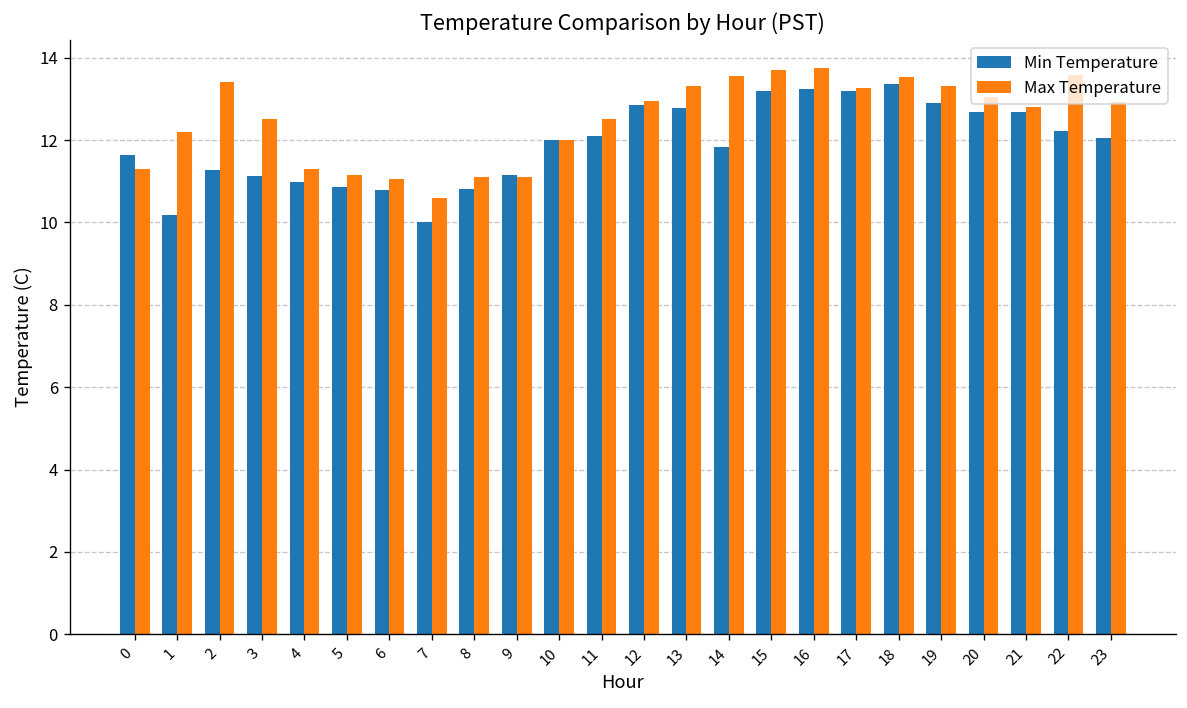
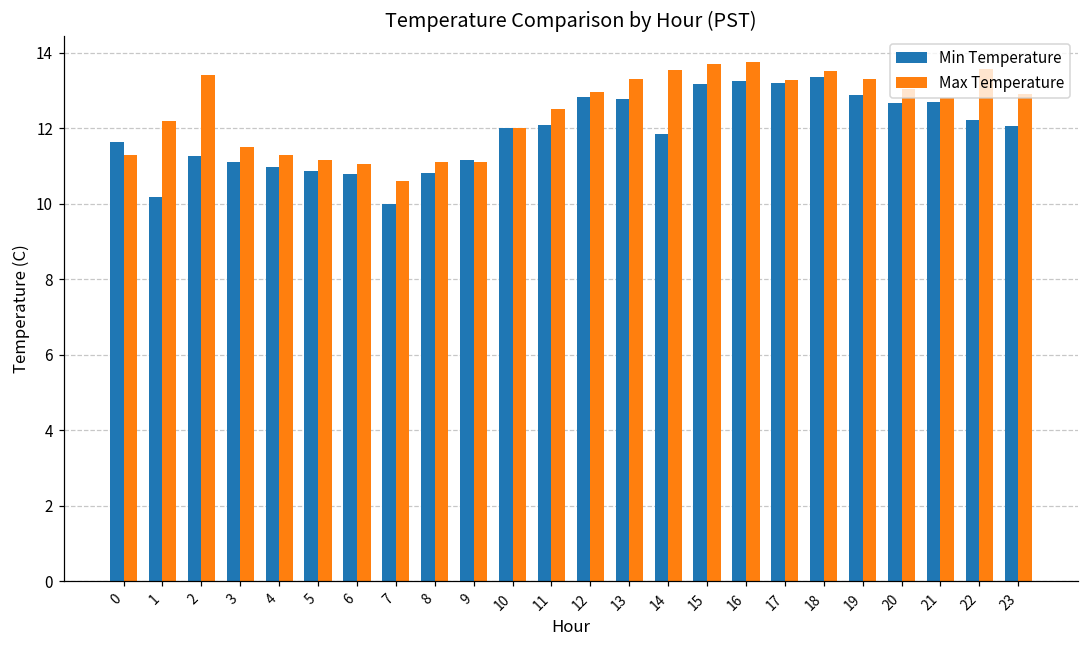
  {
    "Min Temperature": {
      "0": 11.6,
      "1": 10.2,
      "2": 11.3,
      "3": 11.1,
      "4": 11.0,
      "5": 10.9,
      "6": 10.8,
      "7": 10.0,
      "8": 10.8,
      "9": 11.2,
      "10": 12.0,
      "11": 12.1,
      "12": 12.8,
      "13": 12.8,
      "14": 11.8,
      "15": 13.2,
      "16": 13.3,
      "17": 13.2,
      "18": 13.4,
      "19": 12.9,
      "20": 12.7,
      "21": 12.7,
      "22": 12.2,
      "23": 12.1
    },
    "Max Temperature": {
      "0": 11.3,
      "1": 12.2,
      "2": 13.4,
-     "3": 12.5,
+     "3": 11.5,
      "4": 11.3,
      "5": 11.2,
      "6": 11.1,
      "7": 10.6,
      "8": 11.1,
      "9": 11.1,
      "10": 12.0,
      "11": 12.5,
      "12": 13.0,
      "13": 13.3,
      "14": 13.6,
      "15": 13.7,
      "16": 13.8,
      "17": 13.3,
      "18": 13.5,
      "19": 13.3,
      "21": 12.8
    }
  }
